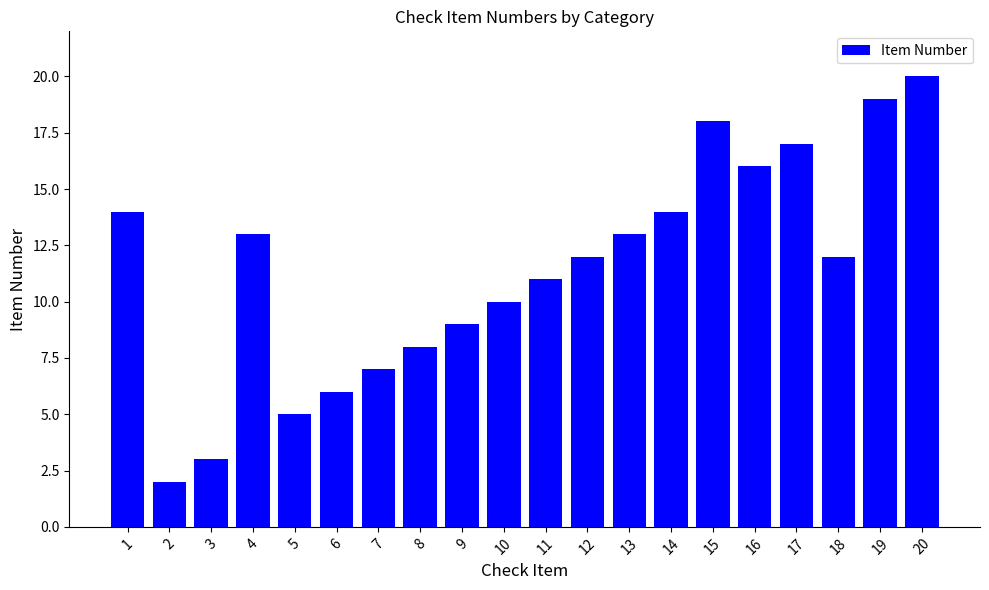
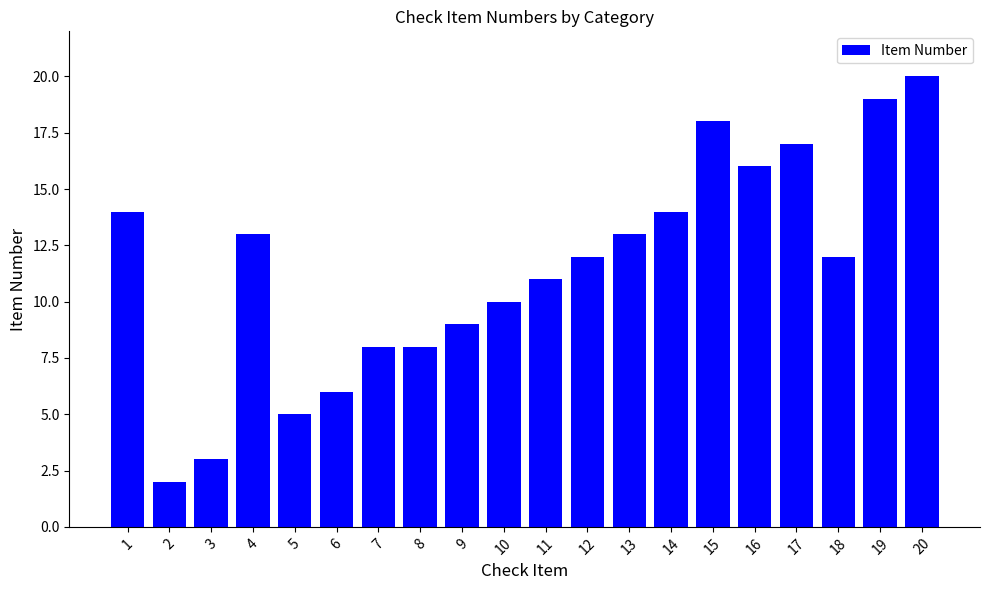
  {
    "1": 14,
    "2": 2,
    "3": 3,
    "4": 13,
    "5": 5,
    "6": 6,
-   "7": 7,
+   "7": 8,
    "8": 8,
    "9": 9,
    "10": 10,
    "11": 11,
    "12": 12,
    "13": 13,
    "14": 14,
    "15": 18,
    "16": 16,
    "17": 17,
    "18": 12,
    "19": 19,
    "20": 20
  }
